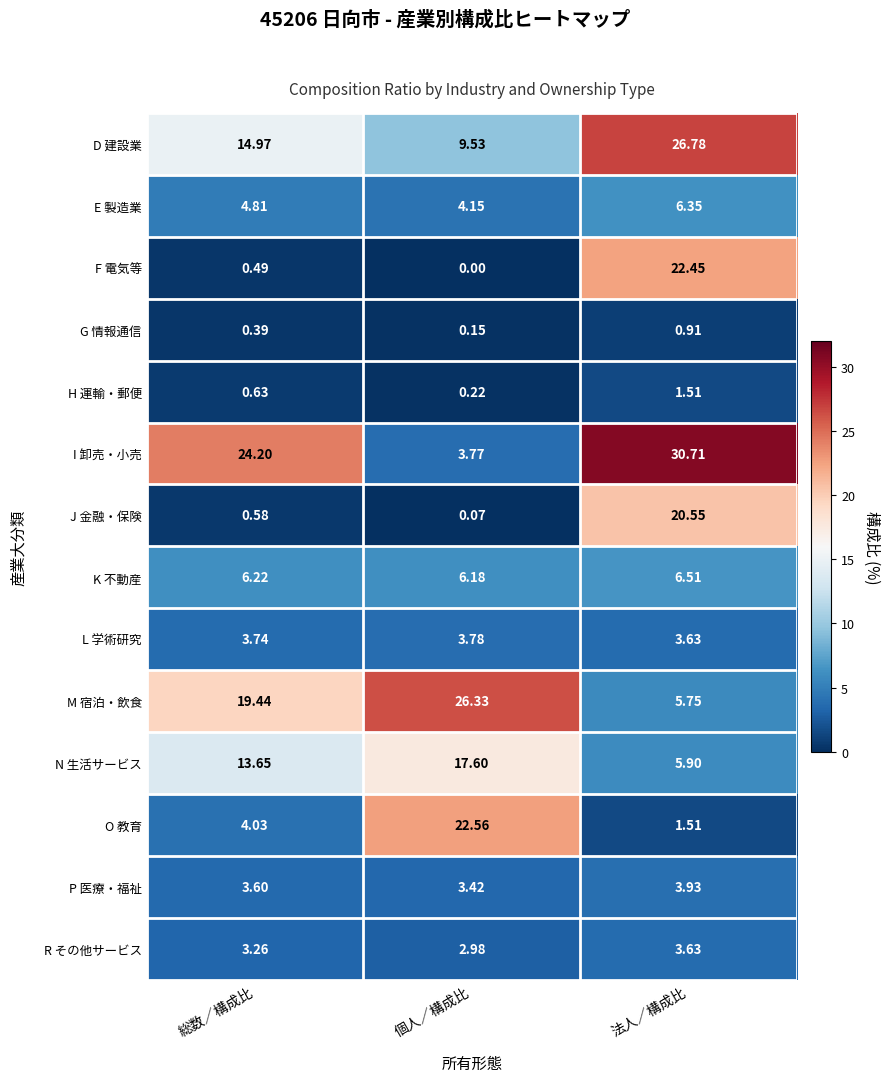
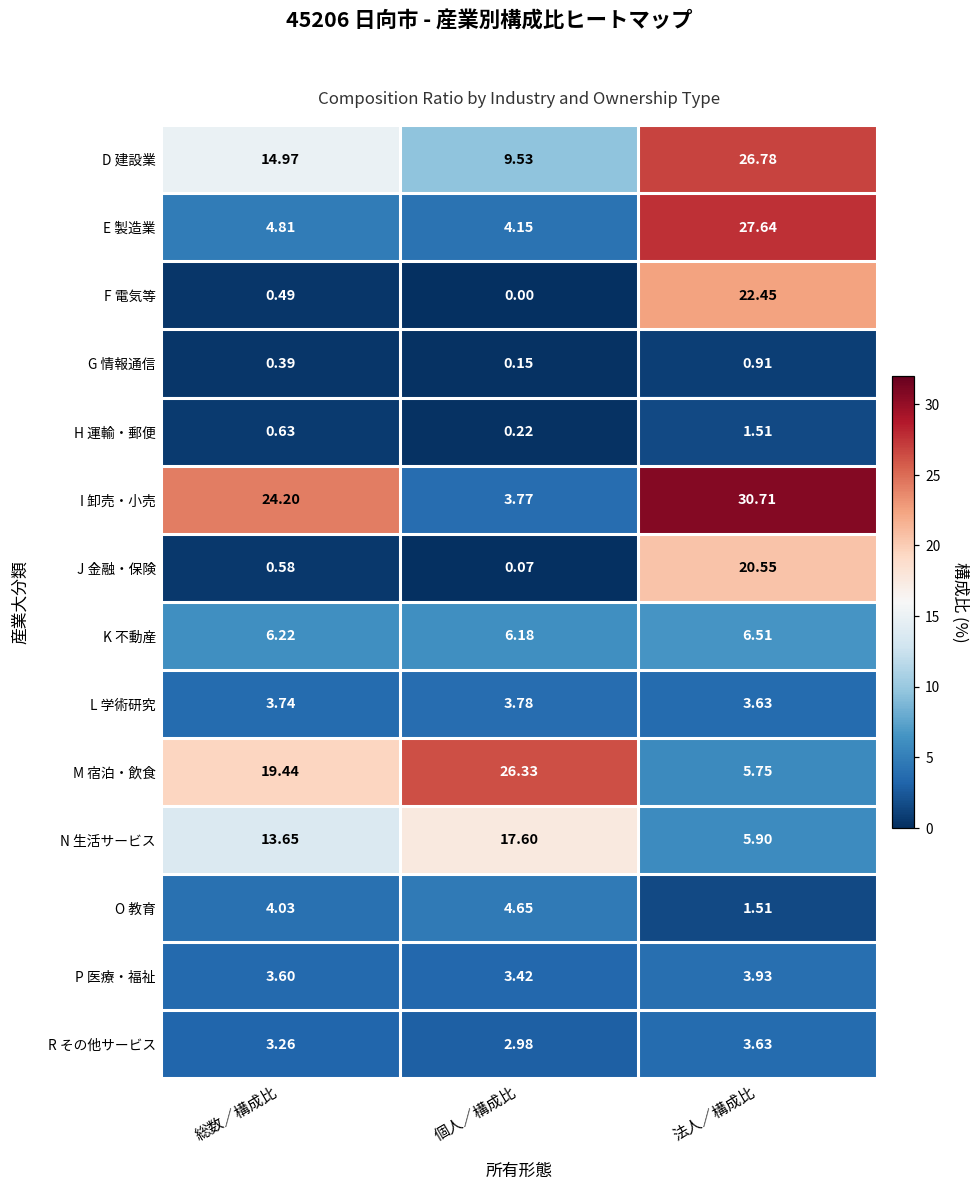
  {
    "D 建設業": {
      "総数／構成比": 14.97,
      "個人／構成比": 9.53,
      "法人／構成比": 26.78
    },
    "E 製造業": {
      "総数／構成比": 4.81,
      "個人／構成比": 4.15,
-     "法人／構成比": 6.35
+     "法人／構成比": 27.64
    },
    "F 電気等": {
      "総数／構成比": 0.49,
      "個人／構成比": 0.00,
      "法人／構成比": 22.45
    },
    "G 情報通信": {
      "総数／構成比": 0.39,
      "個人／構成比": 0.15,
      "法人／構成比": 0.91
    },
    "H 運輸・郵便": {
      "総数／構成比": 0.63,
      "個人／構成比": 0.22,
      "法人／構成比": 1.51
    },
    "I 卸売・小売": {
      "総数／構成比": 24.20,
      "個人／構成比": 3.77,
      "法人／構成比": 30.71
    },
    "J 金融・保険": {
      "総数／構成比": 0.58,
      "個人／構成比": 0.07,
      "法人／構成比": 20.55
    },
    "K 不動産": {
      "総数／構成比": 6.22,
      "個人／構成比": 6.18,
      "法人／構成比": 6.51
    },
    "L 学術研究": {
      "総数／構成比": 3.74,
      "個人／構成比": 3.78,
      "法人／構成比": 3.63
    },
    "M 宿泊・飲食": {
      "総数／構成比": 19.44,
      "個人／構成比": 26.33,
      "法人／構成比": 5.75
    },
    "N 生活サービス": {
      "総数／構成比": 13.65,
      "個人／構成比": 17.60,
      "法人／構成比": 5.90
    },
    "O 教育": {
      "総数／構成比": 4.03,
-     "個人／構成比": 22.56,
+     "個人／構成比": 4.65,
      "法人／構成比": 1.51
    },
    "P 医療・福祉": {
      "総数／構成比": 3.60,
      "個人／構成比": 3.42,
      "法人／構成比": 3.93
    },
    "R その他サービス": {
      "総数／構成比": 3.26,
      "個人／構成比": 2.98,
      "法人／構成比": 3.63
    }
  }
